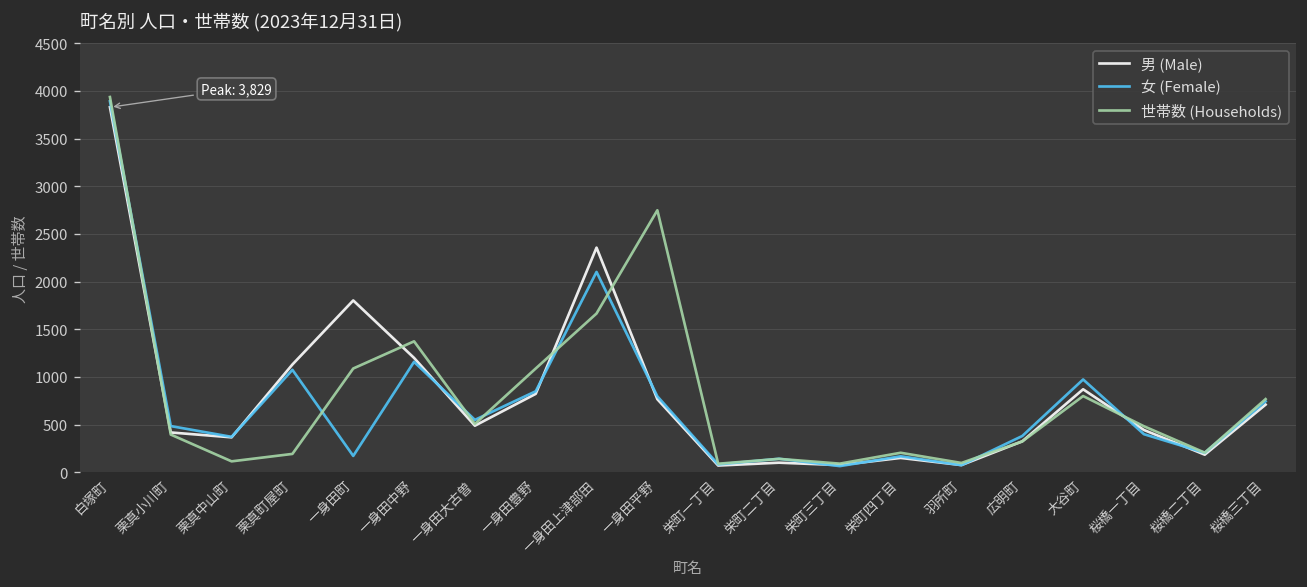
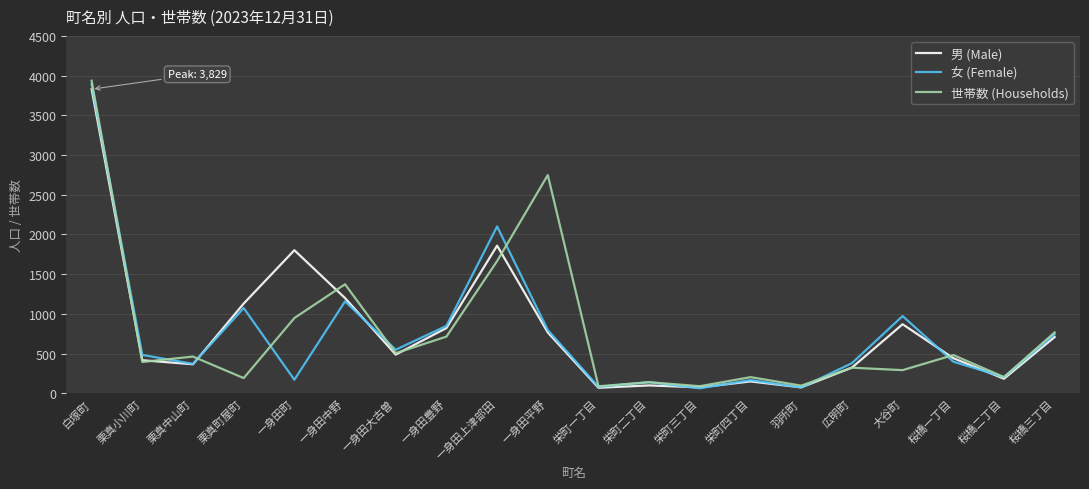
  {
    "男 (Male)": {
      "栗真町屋町": 1100,
      "一身田町": 1800,
      "一身田中野": 1200,
-     "一身田上津部田": 2400,
+     "一身田上津部田": 1900,
      "栄町二丁目": 100,
      "大谷町": 900,
      "桜橋一丁目": 400,
      "桜橋三丁目": 700
    },
    "女 (Female)": {
      "栗真小川町": 500,
      "栗真町屋町": 1100,
      "一身田町": 200,
      "一身田中野": 1200,
      "一身田大古曽": 500,
      "一身田上津部田": 2100,
      "広明町": 400,
      "大谷町": 1000,
      "桜橋一丁目": 400
    },
    "世帯数 (Households)": {
-     "栗真中山町": 100,
+     "栗真中山町": 500,
      "栗真町屋町": 200,
-     "一身田町": 1100,
+     "一身田町": 900,
      "一身田中野": 1400,
-     "一身田豊野": 1100,
+     "一身田豊野": 700,
      "一身田上津部田": 1700,
      "一身田平野": 2700,
      "栄町四丁目": 200,
-     "大谷町": 800,
+     "大谷町": 300,
      "桜橋一丁目": 500
    }
  }
